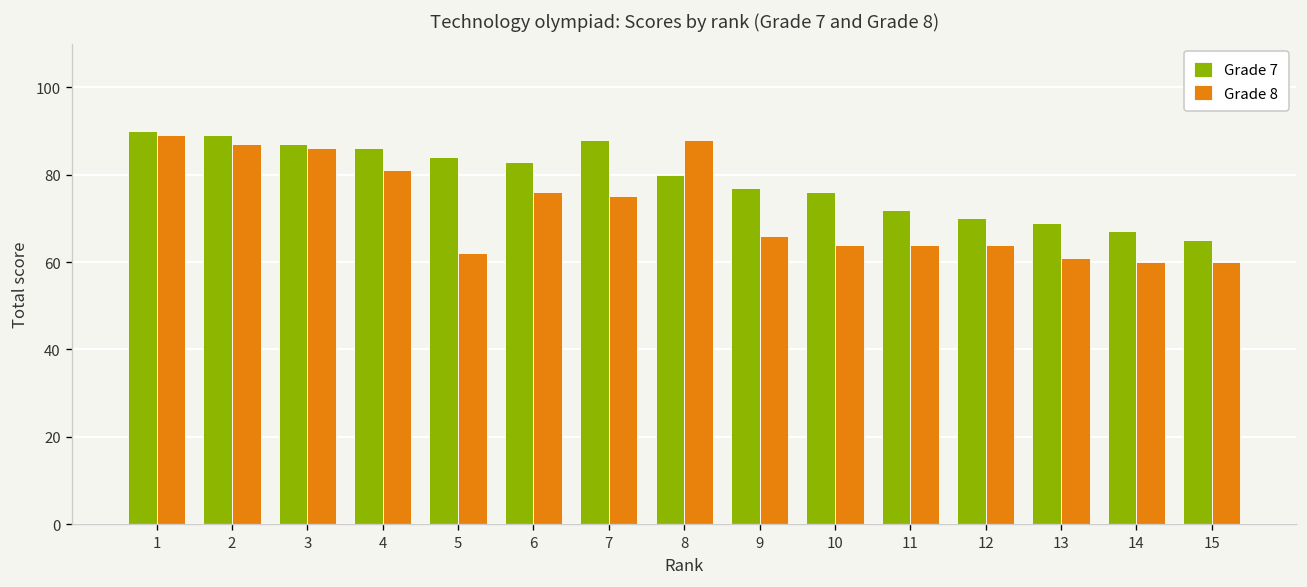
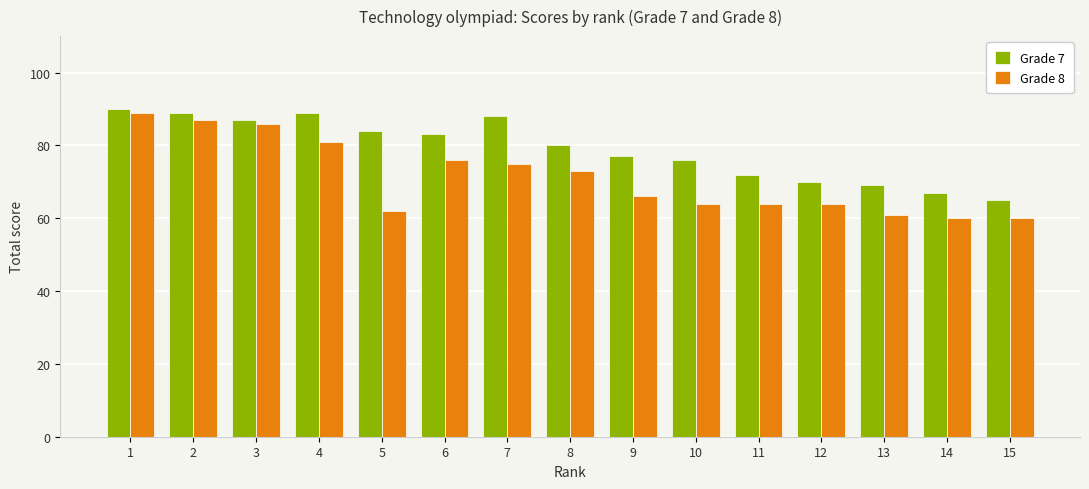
  {
    "Grade 7": {
      "1": 90,
      "2": 89,
      "3": 87,
-     "4": 86,
+     "4": 89,
      "5": 84,
      "6": 83,
      "7": 88,
      "8": 80,
      "9": 77,
      "10": 76,
      "11": 72,
      "12": 70,
      "13": 69,
      "14": 67,
      "15": 65
    },
    "Grade 8": {
      "1": 89,
      "2": 87,
      "3": 86,
      "4": 81,
      "5": 62,
      "6": 76,
      "7": 75,
-     "8": 88,
+     "8": 73,
      "9": 66,
      "10": 64,
      "11": 64,
      "12": 64,
      "13": 61,
      "14": 60,
      "15": 60
    }
  }
